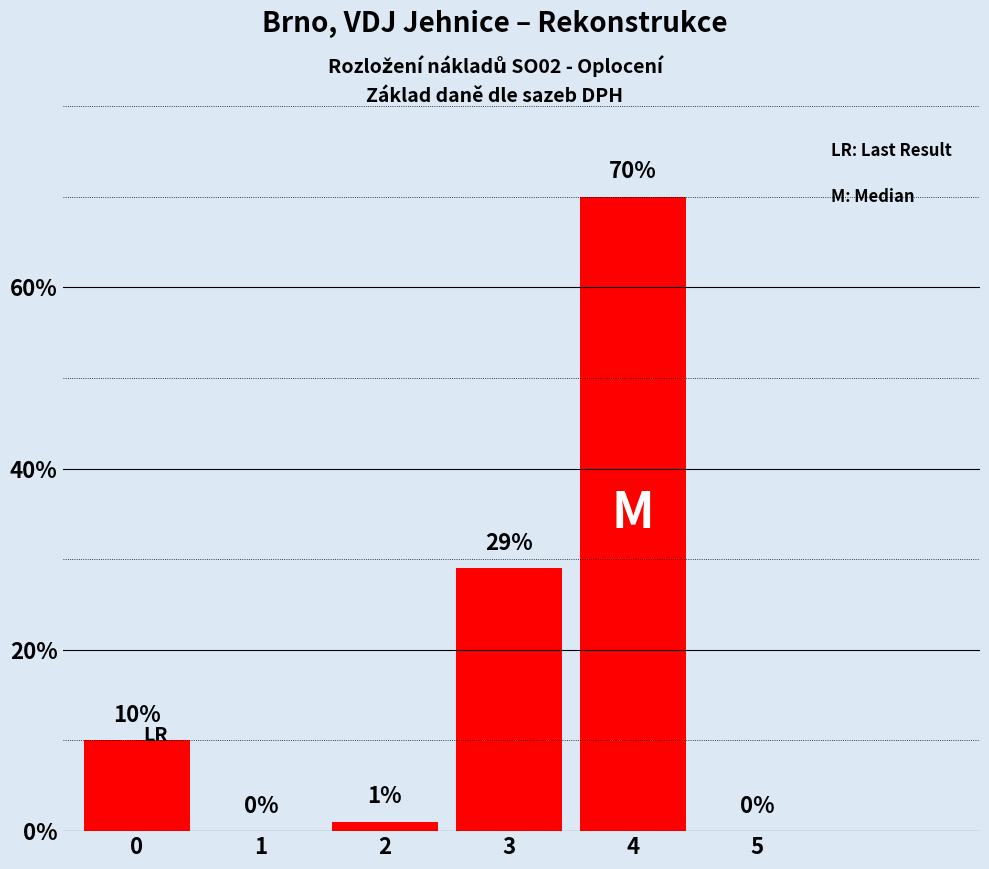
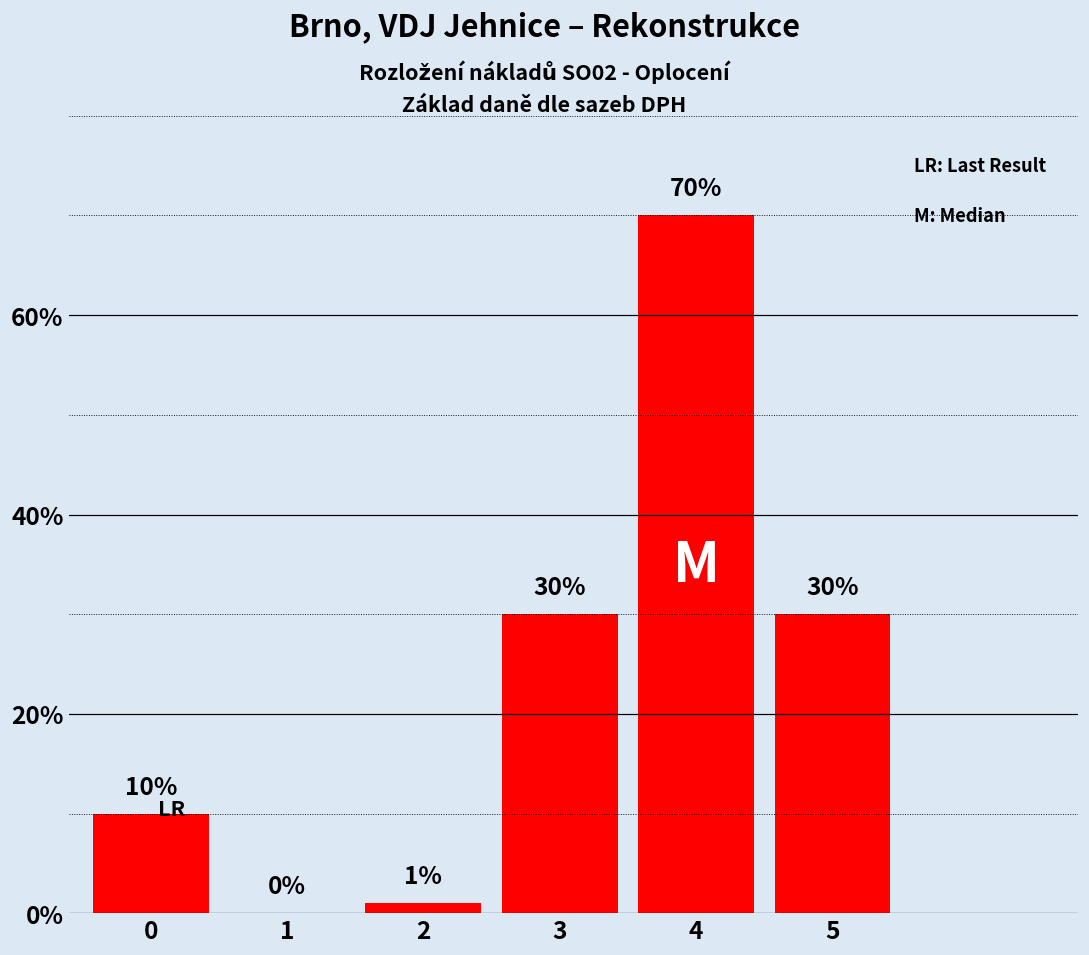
  {
    "0": "10%",
    "1": "0%",
    "2": "1%",
-   "3": "29%",
+   "3": "30%",
    "4": "70%",
-   "5": "0%"
+   "5": "30%"
  }
